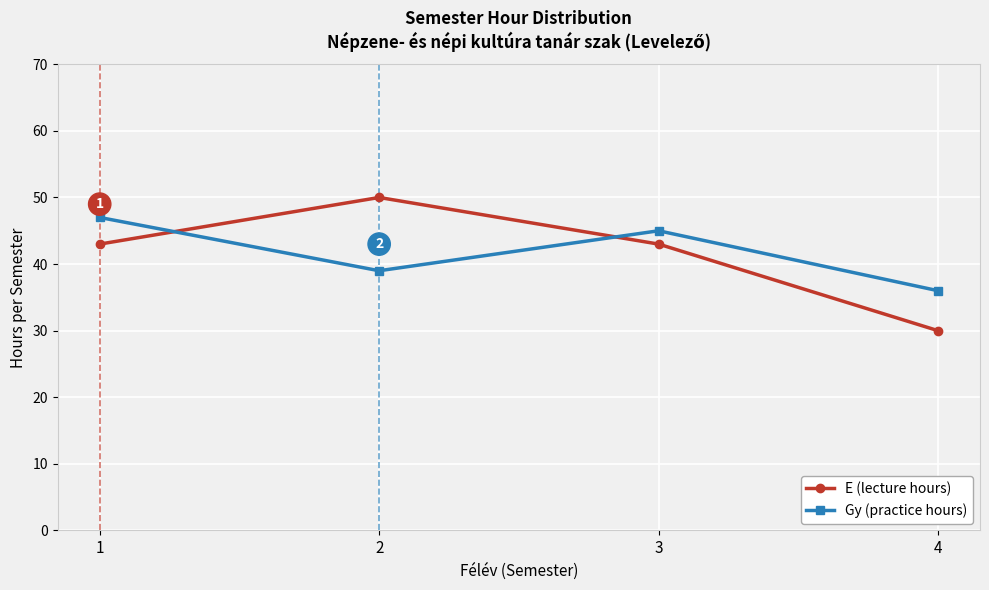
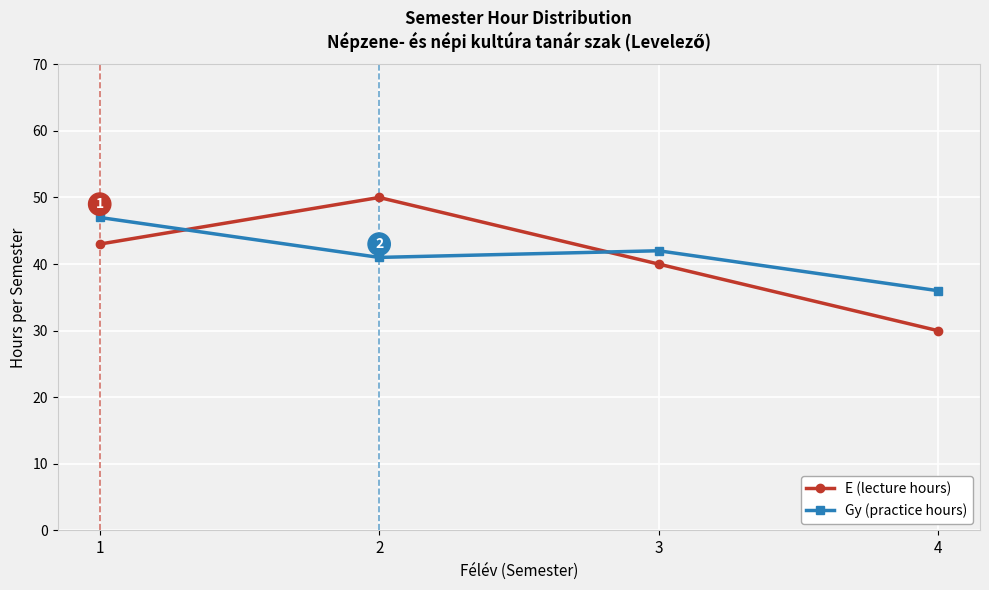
  {
    "E (lecture hours)": {
      "1": 43,
      "2": 50,
-     "3": 43,
+     "3": 40,
      "4": 30
    },
    "Gy (practice hours)": {
-     "2": 39,
-     "3": 45,
+     "2": 41,
+     "3": 42,
      "4": 36
    }
  }
